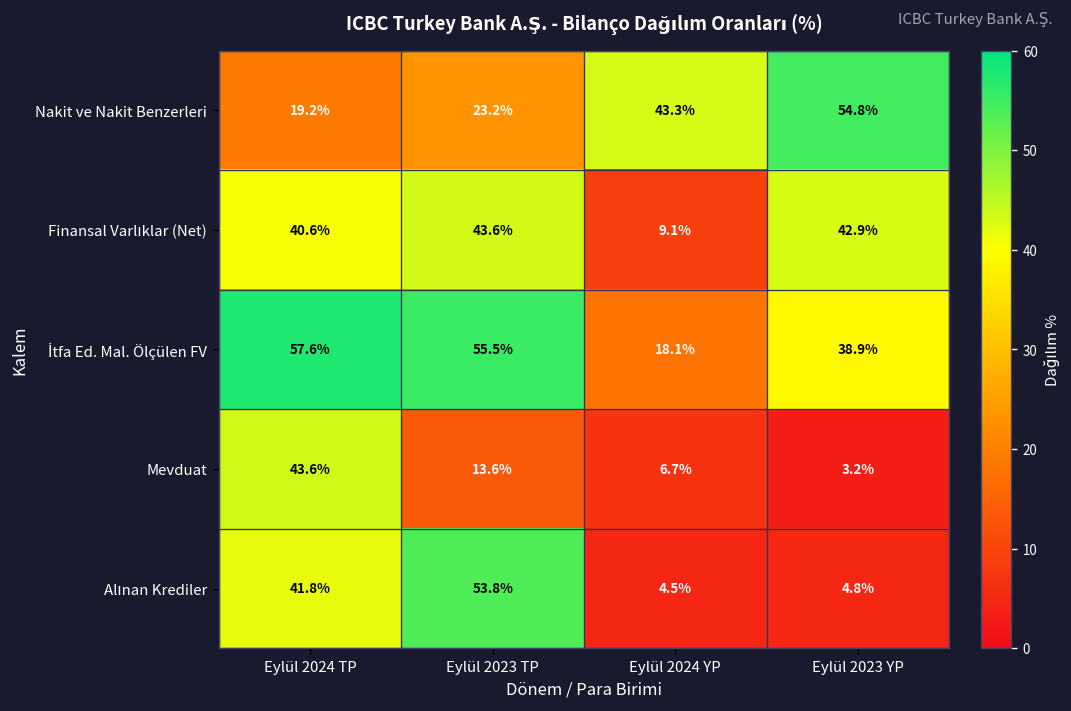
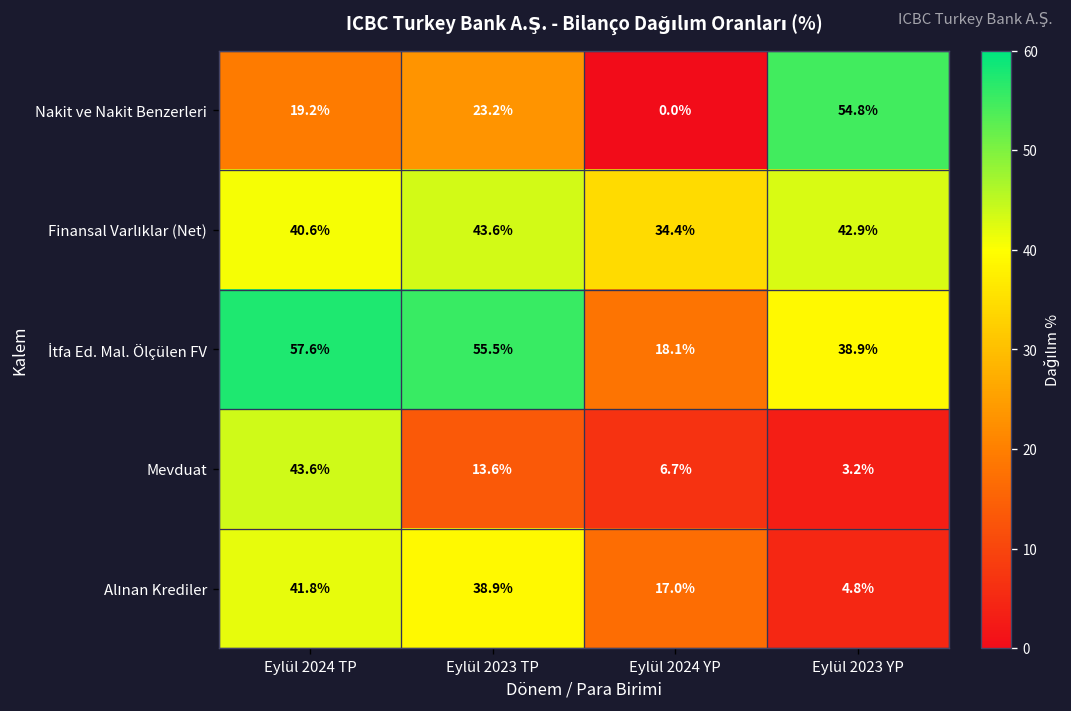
  {
    "Nakit ve Nakit Benzerleri": {
      "Eylül 2024 TP": "19.2%",
      "Eylül 2023 TP": "23.2%",
-     "Eylül 2024 YP": "43.3%",
+     "Eylül 2024 YP": "0.0%",
      "Eylül 2023 YP": "54.8%"
    },
    "Finansal Varlıklar (Net)": {
      "Eylül 2024 TP": "40.6%",
      "Eylül 2023 TP": "43.6%",
-     "Eylül 2024 YP": "9.1%",
+     "Eylül 2024 YP": "34.4%",
      "Eylül 2023 YP": "42.9%"
    },
    "İtfa Ed. Mal. Ölçülen FV": {
      "Eylül 2024 TP": "57.6%",
      "Eylül 2023 TP": "55.5%",
      "Eylül 2024 YP": "18.1%",
      "Eylül 2023 YP": "38.9%"
    },
    "Mevduat": {
      "Eylül 2024 TP": "43.6%",
      "Eylül 2023 TP": "13.6%",
      "Eylül 2024 YP": "6.7%",
      "Eylül 2023 YP": "3.2%"
    },
    "Alınan Krediler": {
      "Eylül 2024 TP": "41.8%",
-     "Eylül 2023 TP": "53.8%",
-     "Eylül 2024 YP": "4.5%",
+     "Eylül 2023 TP": "38.9%",
+     "Eylül 2024 YP": "17.0%",
      "Eylül 2023 YP": "4.8%"
    }
  }
